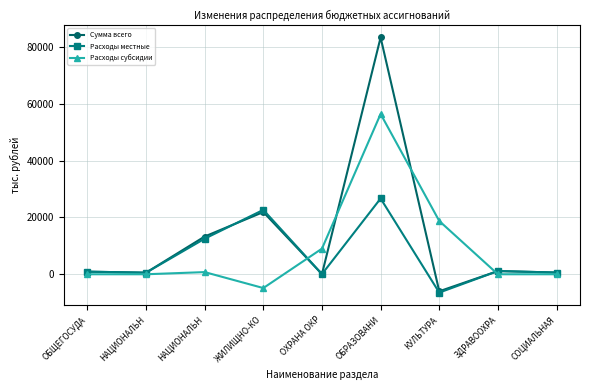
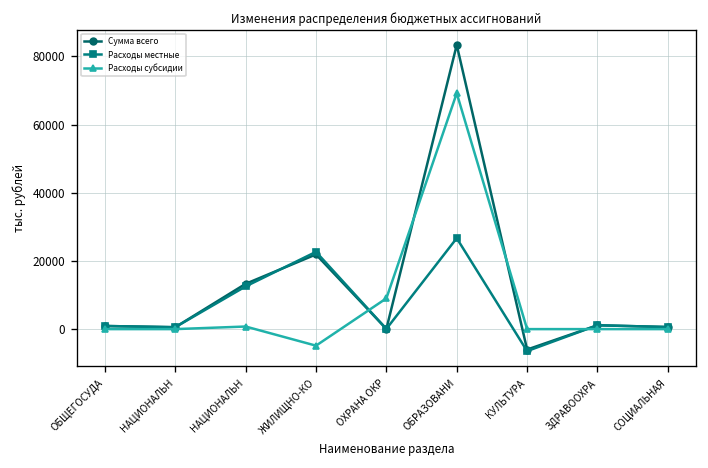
  {
    "Расходы субсидии": {
      "ОБЩЕГОСУДА": 0,
      "ЖИЛИЩНО-КО": -5000,
      "ОХРАНА ОКР": 9000,
-     "ОБРАЗОВАНИ": 56000,
-     "КУЛЬТУРА": 19000,
+     "ОБРАЗОВАНИ": 69000,
+     "КУЛЬТУРА": 0,
      "ЗДРАВООХРА": 0
    }
  }
